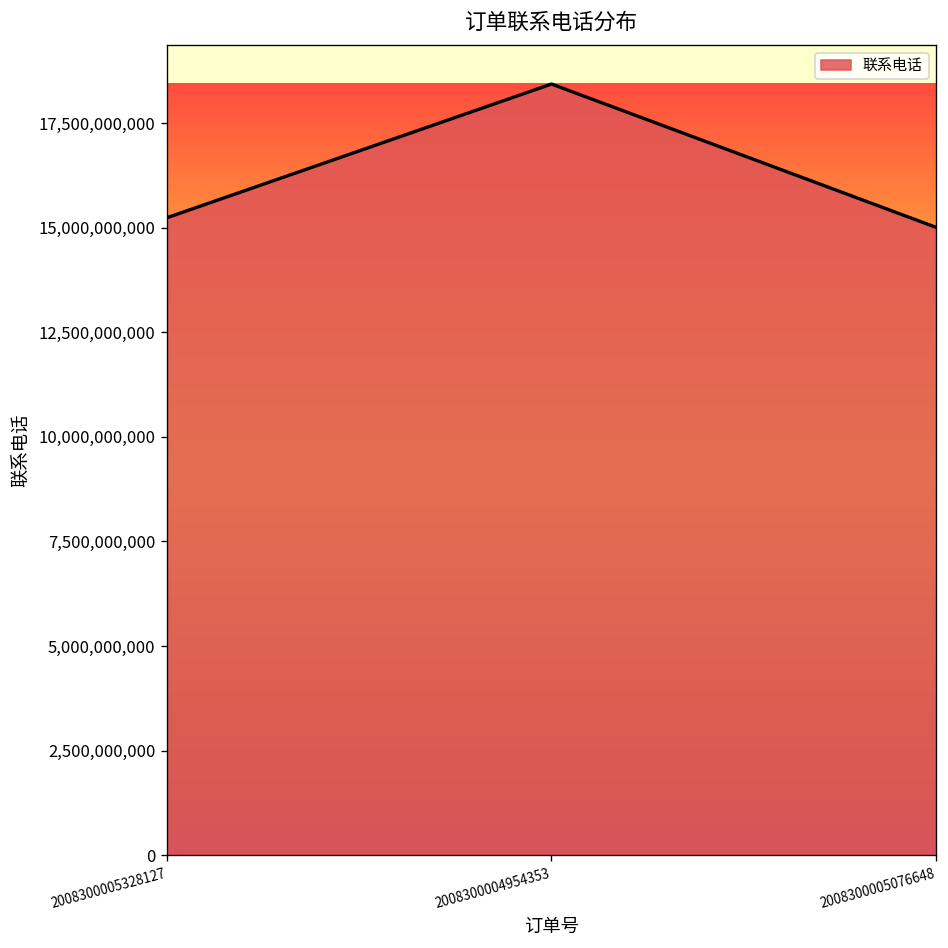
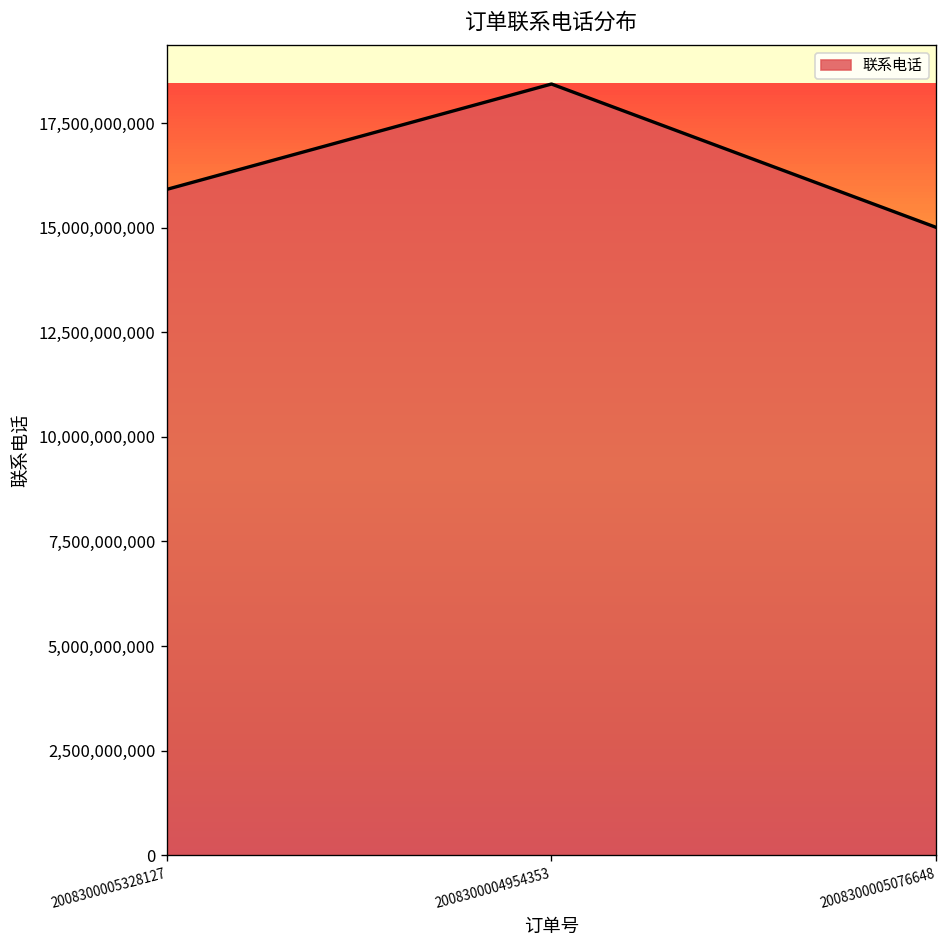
  {
-   "2008300005328127": "15,200,000,000",
+   "2008300005328127": "15,900,000,000",
    "2008300004954353": "18,400,000,000",
    "2008300005076648": "15,000,000,000"
  }
